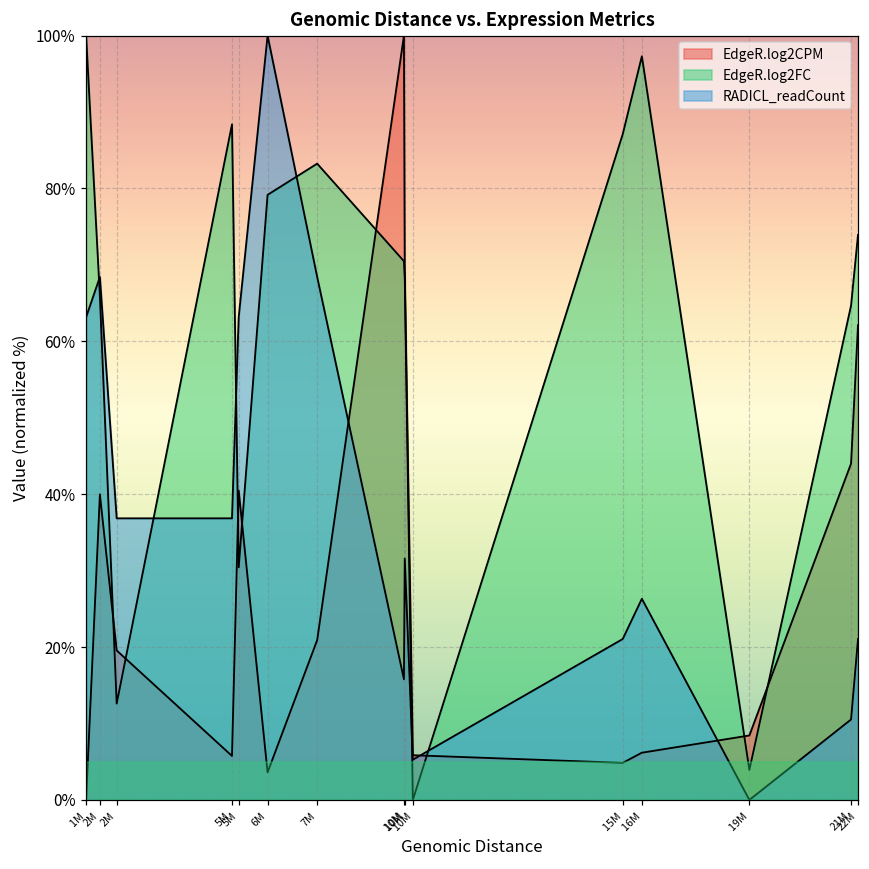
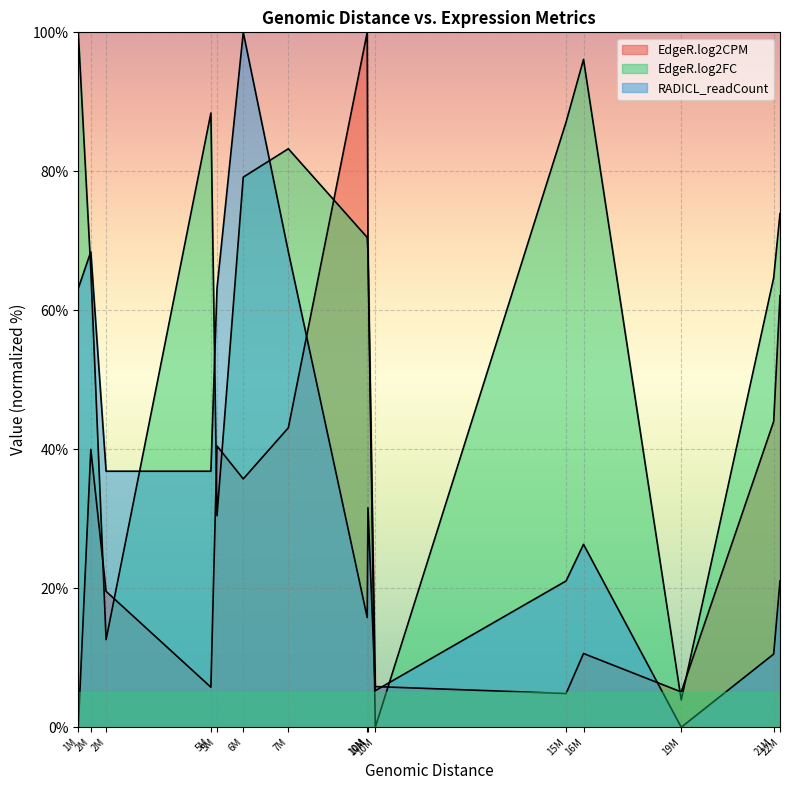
  {
    "EdgeR.log2CPM": {
      "1M": "0%",
-     "6M": "4%",
-     "7M": "21%",
+     "6M": "36%",
+     "7M": "43%",
      "15M": "5%",
-     "16M": "6%",
-     "19M": "8%",
+     "16M": "11%",
+     "19M": "5%",
      "21M": "44%",
      "22M": "62%"
    },
    "EdgeR.log2FC": {
      "1M": "100%",
      "6M": "79%",
      "7M": "83%",
      "15M": "87%",
-     "16M": "97%",
+     "16M": "96%",
      "19M": "4%",
      "21M": "65%",
      "22M": "74%"
    },
    "RADICL_readCount": {
      "1M": "63%",
      "6M": "100%",
      "7M": "68%",
      "15M": "21%",
      "16M": "26%",
      "19M": "0%",
      "21M": "11%",
      "22M": "21%"
    }
  }
